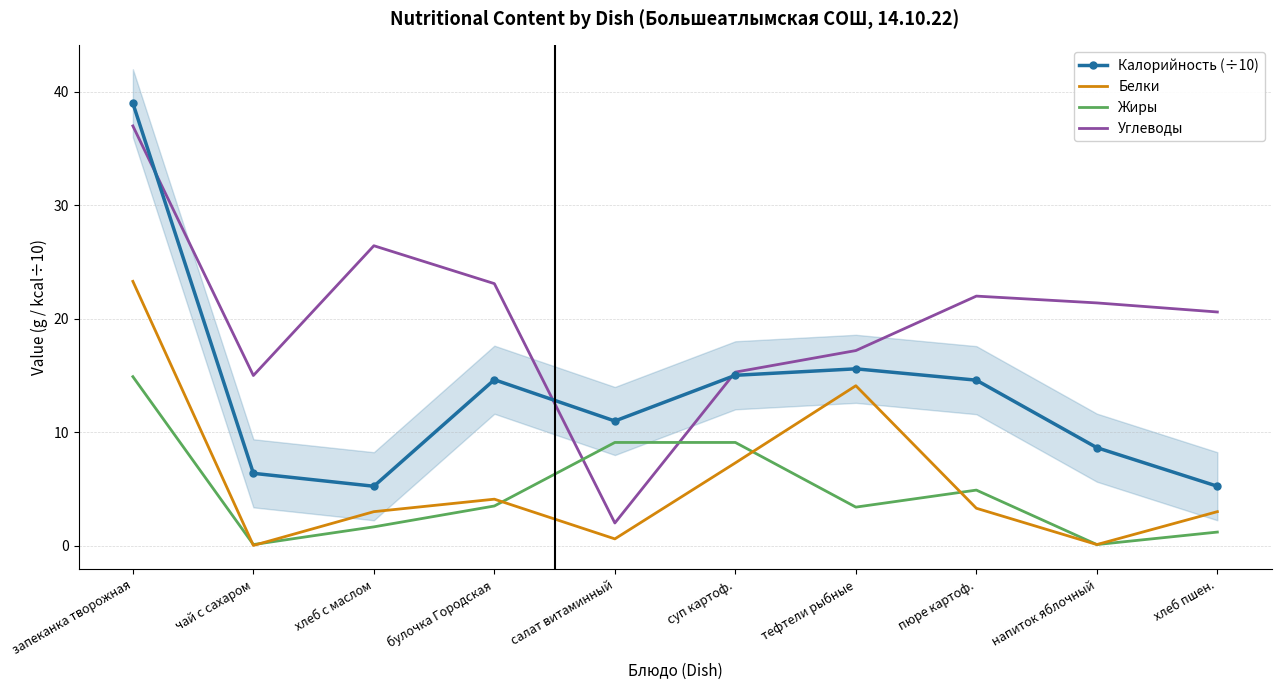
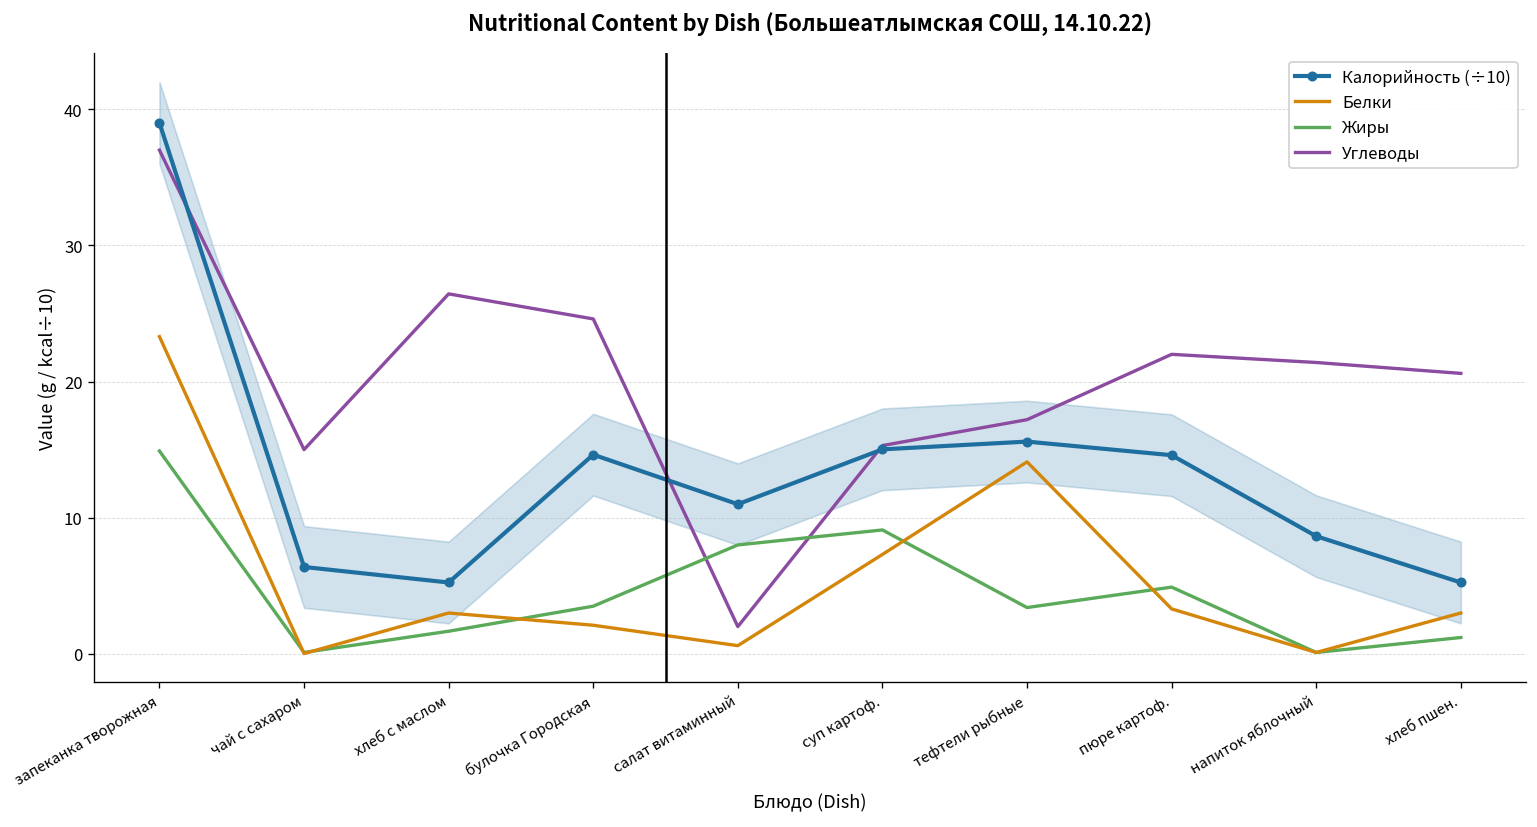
  {
    "Белки": {
      "запеканка творожная": 23.3,
      "хлеб с маслом": 3.0,
-     "булочка Городская": 4.1,
+     "булочка Городская": 2.1,
      "салат витаминный": 0.6,
      "суп картоф.": 7.3,
      "тефтели рыбные": 14.1,
      "пюре картоф.": 3.3,
      "хлеб пшен.": 3.0
    },
    "Жиры": {
      "запеканка творожная": 14.9,
      "хлеб с маслом": 1.7,
      "булочка Городская": 3.5,
-     "салат витаминный": 9.1,
+     "салат витаминный": 8.0,
      "суп картоф.": 9.1,
      "тефтели рыбные": 3.4,
      "пюре картоф.": 4.9,
      "хлеб пшен.": 1.2
    },
    "Углеводы": {
      "запеканка творожная": 37.0,
      "чай с сахаром": 15.0,
      "хлеб с маслом": 26.4,
-     "булочка Городская": 23.1,
+     "булочка Городская": 24.6,
      "салат витаминный": 2.0,
      "суп картоф.": 15.3,
      "тефтели рыбные": 17.2,
      "пюре картоф.": 22.0,
      "напиток яблочный": 21.4,
      "хлеб пшен.": 20.6
    }
  }
